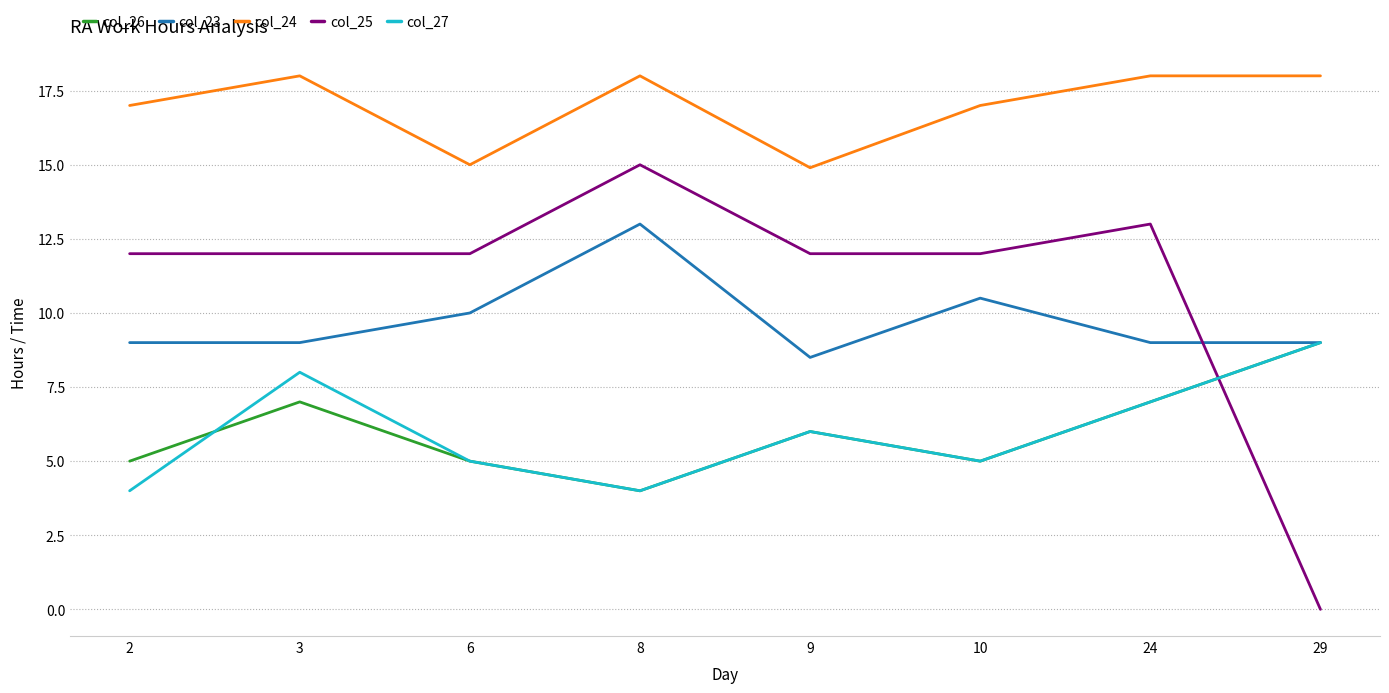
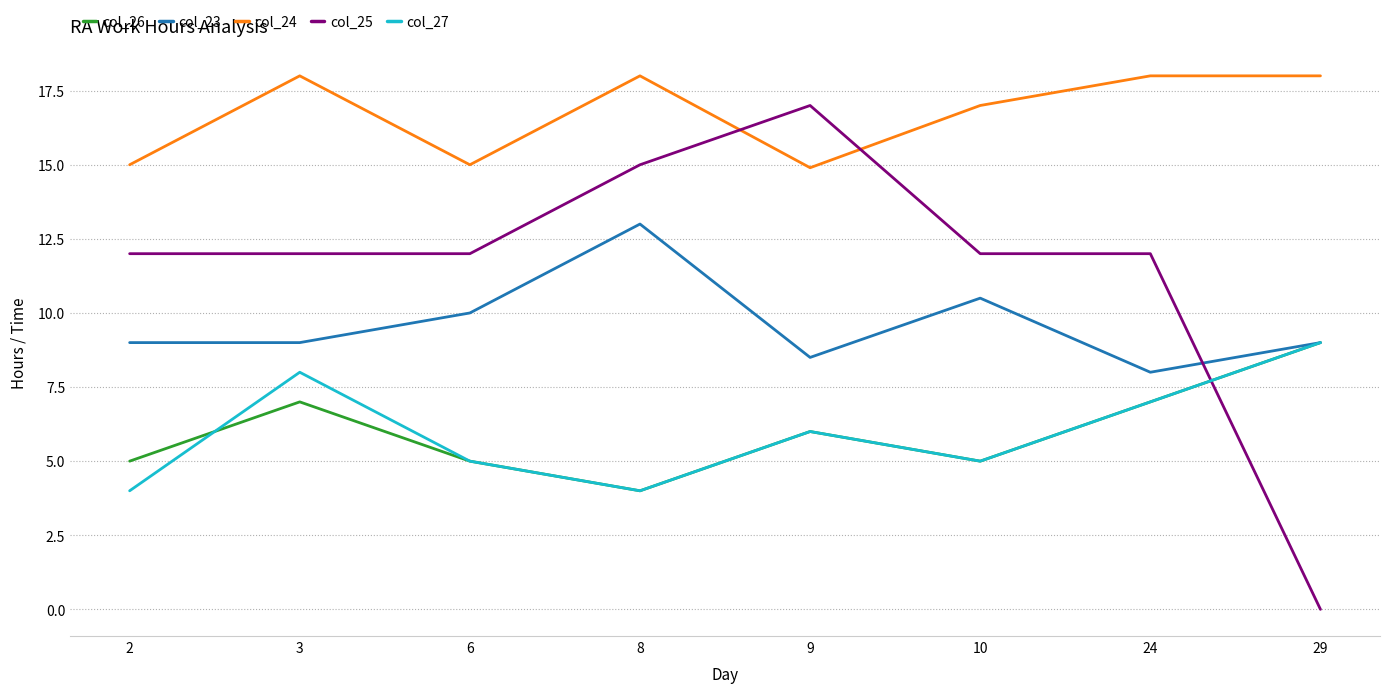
  {
    "col_26": {
      "2": 5,
      "3": 7
    },
    "col_23": {
      "2": 9,
      "3": 9,
      "6": 10,
      "8": 13,
      "9": 8.5,
      "10": 10.5,
-     "24": 9
+     "24": 8
    },
    "col_24": {
-     "2": 17,
+     "2": 15,
      "3": 18,
      "6": 15,
      "8": 18,
      "9": 14.9,
      "10": 17,
      "24": 18,
      "29": 18
    },
    "col_25": {
      "2": 12,
      "3": 12,
      "6": 12,
      "8": 15,
-     "9": 12,
+     "9": 17,
      "10": 12,
-     "24": 13,
+     "24": 12,
      "29": 0
    },
    "col_27": {
      "2": 4,
      "3": 8
    }
  }
